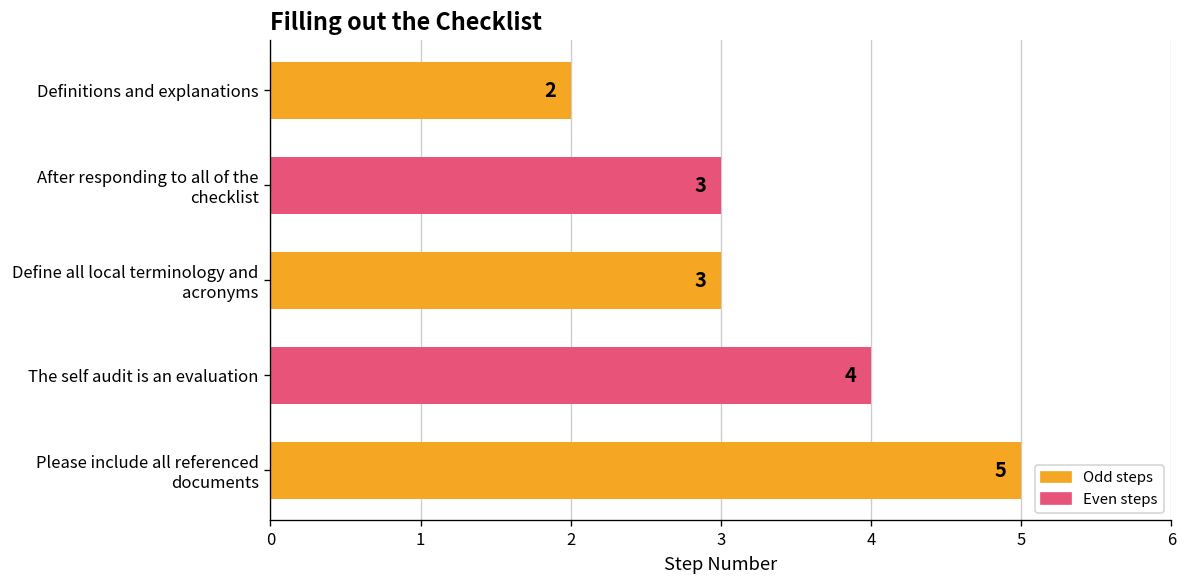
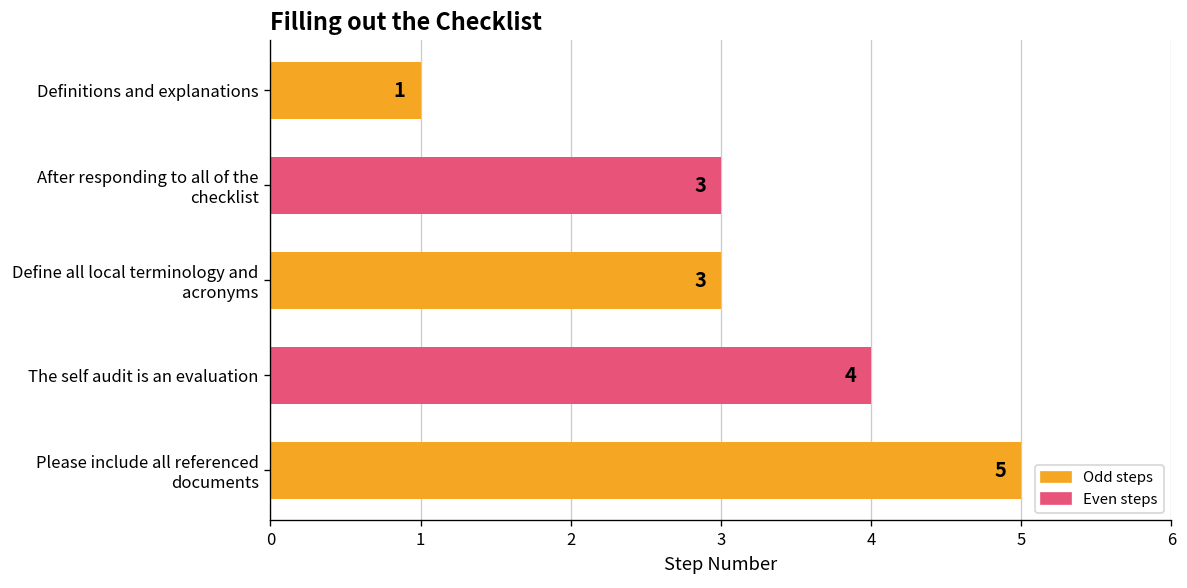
  {
-   "Definitions and explanations": 2,
+   "Definitions and explanations": 1,
    "After responding to all of the checklist": 3,
    "Define all local terminology and acronyms": 3,
    "The self audit is an evaluation": 4,
    "Please include all referenced documents": 5
  }
